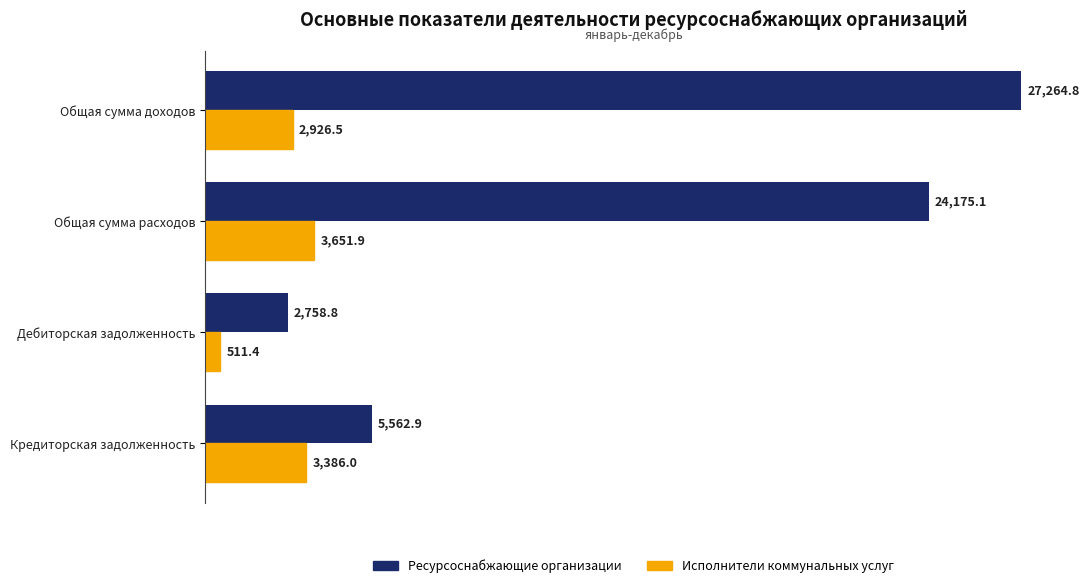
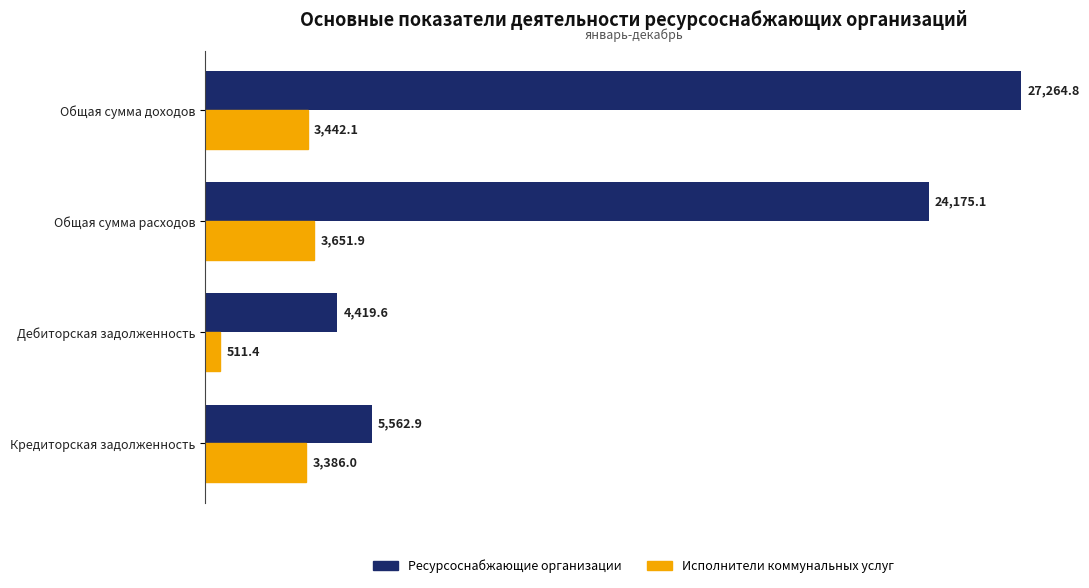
  {
    "Ресурсоснабжающие организации": {
      "Общая сумма доходов": "27,264.8",
      "Общая сумма расходов": "24,175.1",
-     "Дебиторская задолженность": "2,758.8",
+     "Дебиторская задолженность": "4,419.6",
      "Кредиторская задолженность": "5,562.9"
    },
    "Исполнители коммунальных услуг": {
-     "Общая сумма доходов": "2,926.5",
+     "Общая сумма доходов": "3,442.1",
      "Общая сумма расходов": "3,651.9",
      "Дебиторская задолженность": "511.4",
      "Кредиторская задолженность": "3,386.0"
    }
  }
